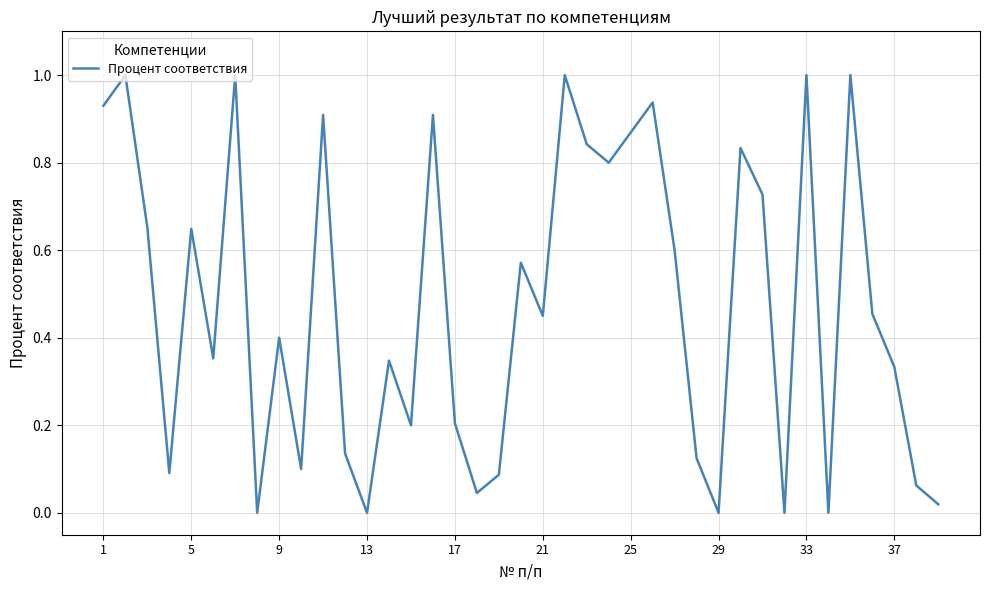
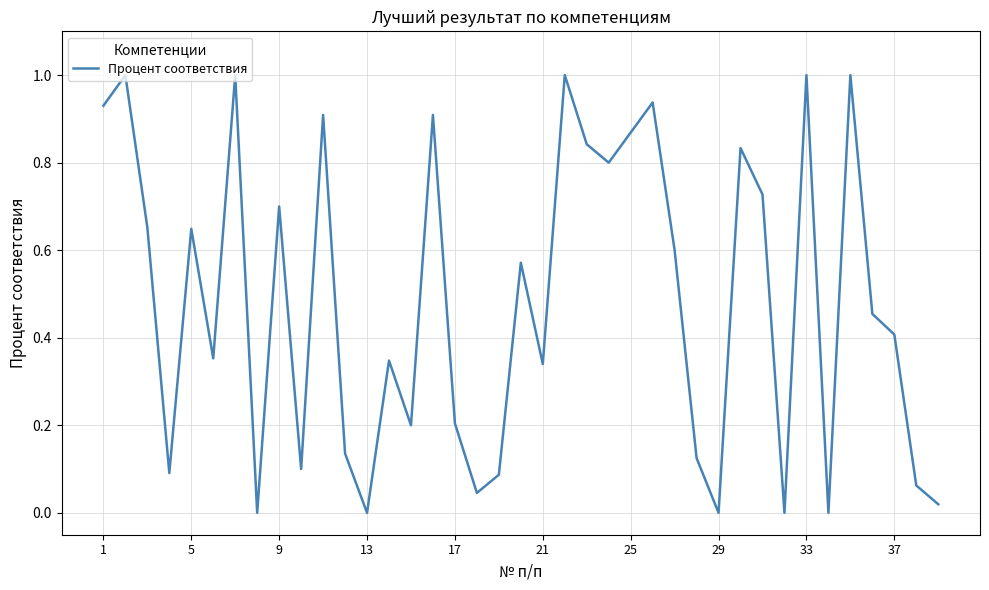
  {
    "1": 0.93,
    "5": 0.65,
-   "9": 0.4,
+   "9": 0.7,
    "13": 0.00,
    "17": 0.20,
-   "21": 0.45,
+   "21": 0.34,
    "25": 0.87,
    "29": 0.00,
    "33": 1.00,
-   "37": 0.33
+   "37": 0.41
  }
